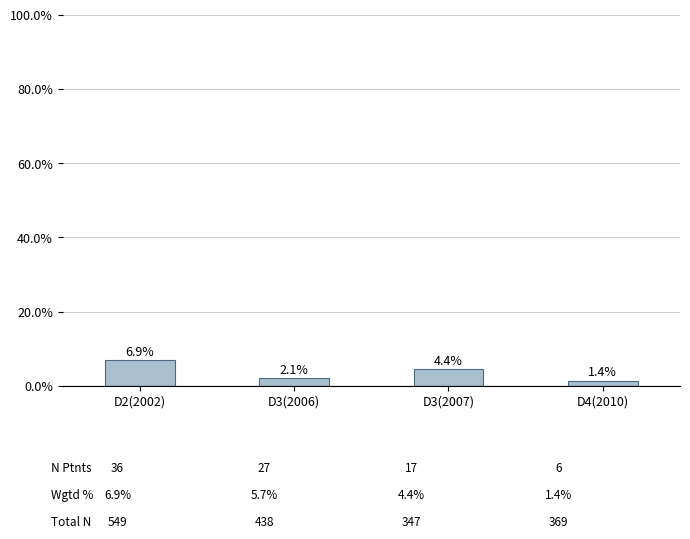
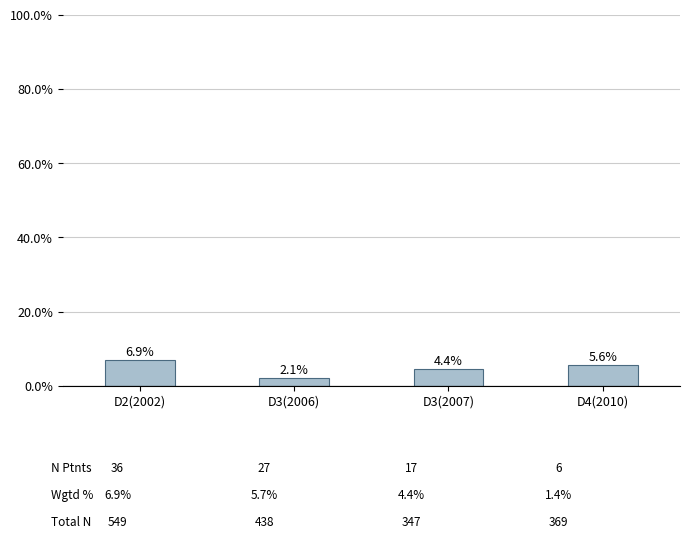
  {
    "D2(2002)": "6.9%",
    "D3(2006)": "2.1%",
    "D3(2007)": "4.4%",
-   "D4(2010)": "1.4%"
+   "D4(2010)": "5.6%"
  }
